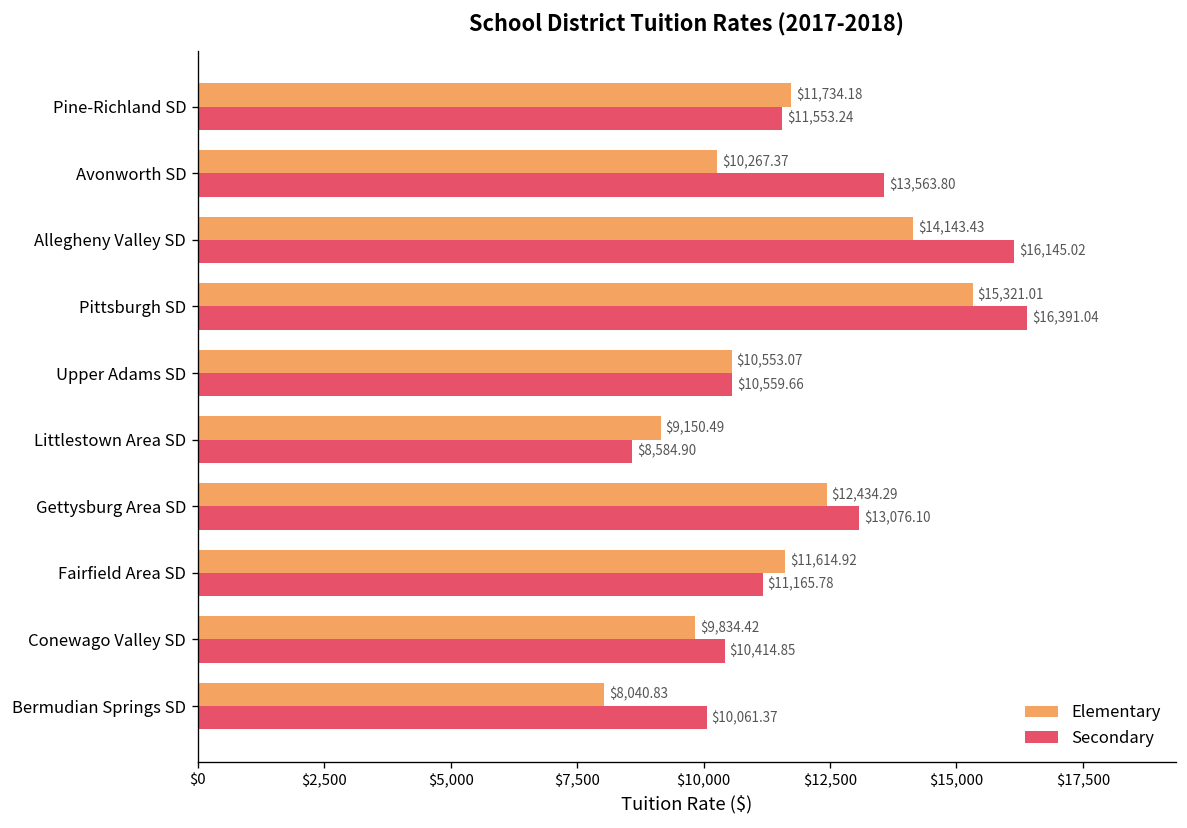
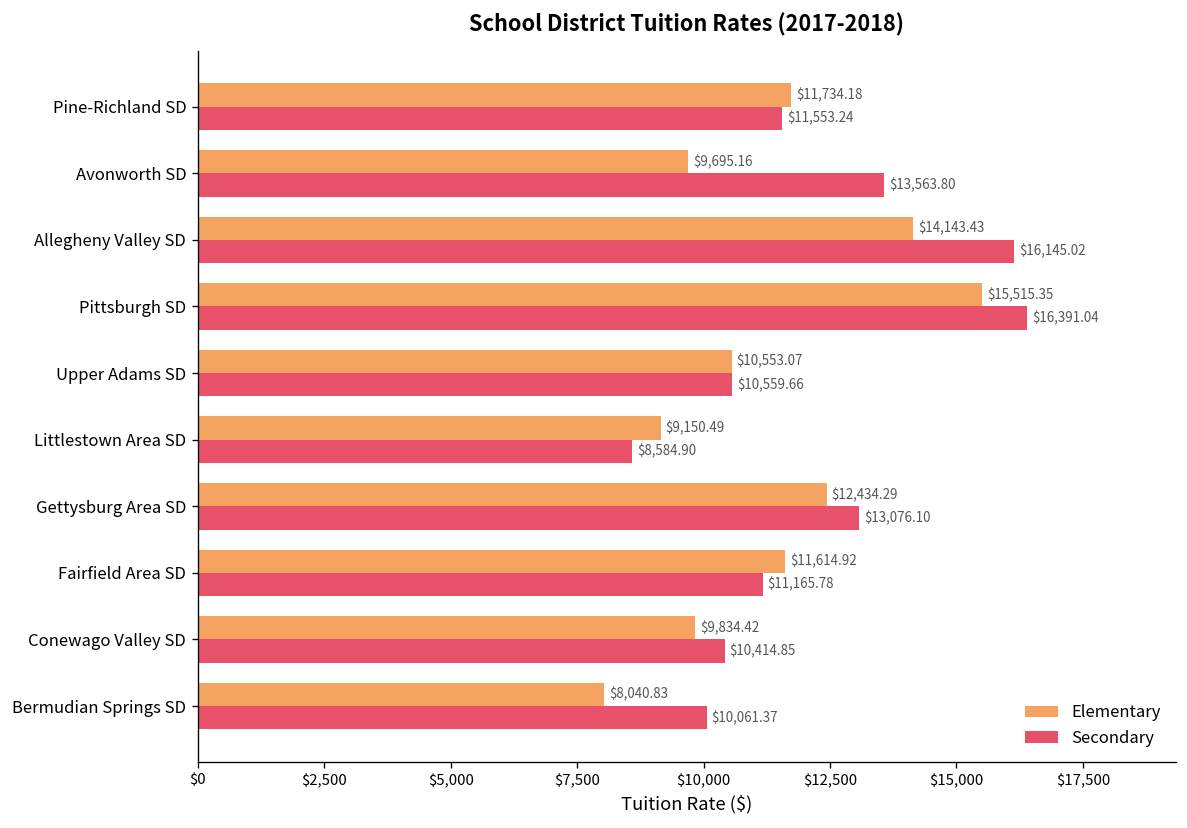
  {
    "Elementary": {
      "Pine-Richland SD": "$11,734.18",
-     "Avonworth SD": "$10,267.37",
+     "Avonworth SD": "$9,695.16",
      "Allegheny Valley SD": "$14,143.43",
-     "Pittsburgh SD": "$15,321.01",
+     "Pittsburgh SD": "$15,515.35",
      "Upper Adams SD": "$10,553.07",
      "Littlestown Area SD": "$9,150.49",
      "Gettysburg Area SD": "$12,434.29",
      "Fairfield Area SD": "$11,614.92",
      "Conewago Valley SD": "$9,834.42",
      "Bermudian Springs SD": "$8,040.83"
    },
    "Secondary": {
      "Pine-Richland SD": "$11,553.24",
      "Avonworth SD": "$13,563.80",
      "Allegheny Valley SD": "$16,145.02",
      "Pittsburgh SD": "$16,391.04",
      "Upper Adams SD": "$10,559.66",
      "Littlestown Area SD": "$8,584.90",
      "Gettysburg Area SD": "$13,076.10",
      "Fairfield Area SD": "$11,165.78",
      "Conewago Valley SD": "$10,414.85",
      "Bermudian Springs SD": "$10,061.37"
    }
  }
